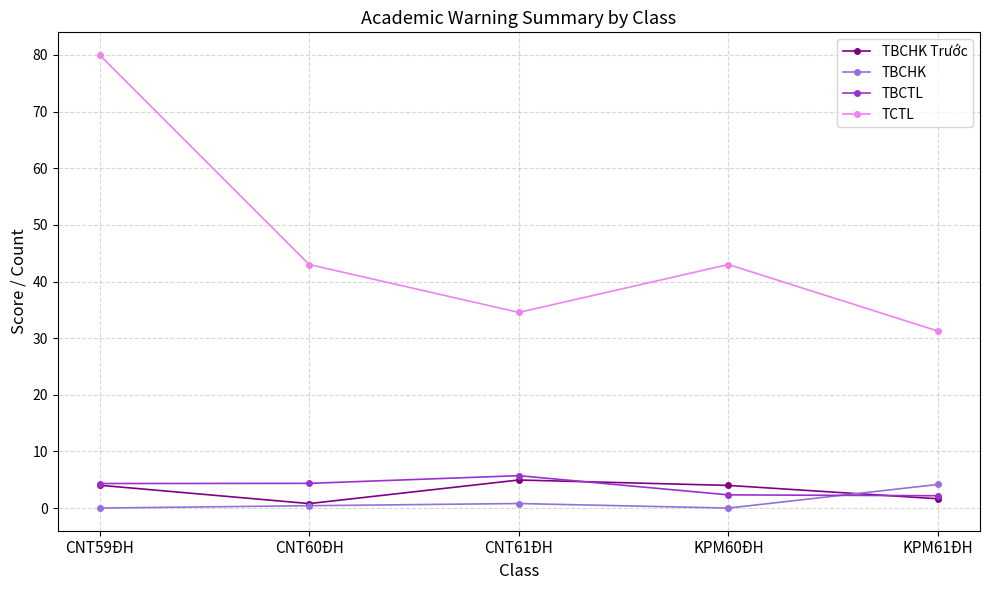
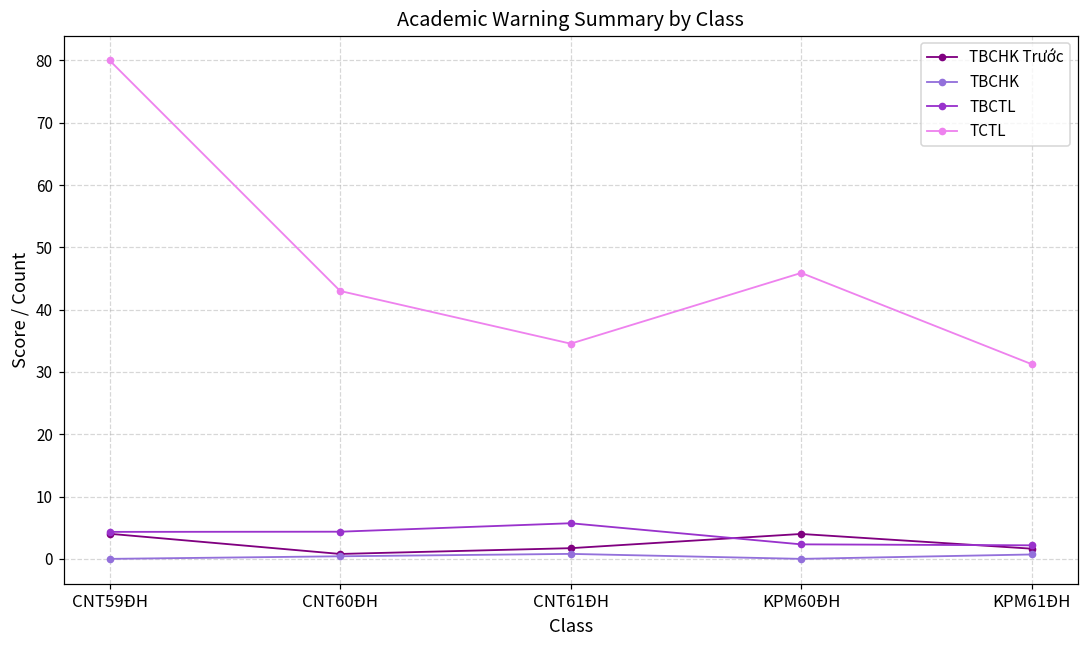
  {
    "TBCHK Trước": {
-     "CNT61ĐH": 5,
+     "CNT61ĐH": 2,
      "KPM60ĐH": 4,
      "KPM61ĐH": 2
    },
    "TBCHK": {
      "CNT59ĐH": 0,
      "CNT61ĐH": 1,
      "KPM60ĐH": 0,
-     "KPM61ĐH": 4
+     "KPM61ĐH": 1
    },
    "TBCTL": {
      "CNT60ĐH": 4,
      "CNT61ĐH": 6,
      "KPM60ĐH": 2,
      "KPM61ĐH": 2
    },
    "TCTL": {
      "CNT59ĐH": 80,
      "CNT60ĐH": 43,
      "CNT61ĐH": 35,
-     "KPM60ĐH": 43,
+     "KPM60ĐH": 46,
      "KPM61ĐH": 31
    }
  }
